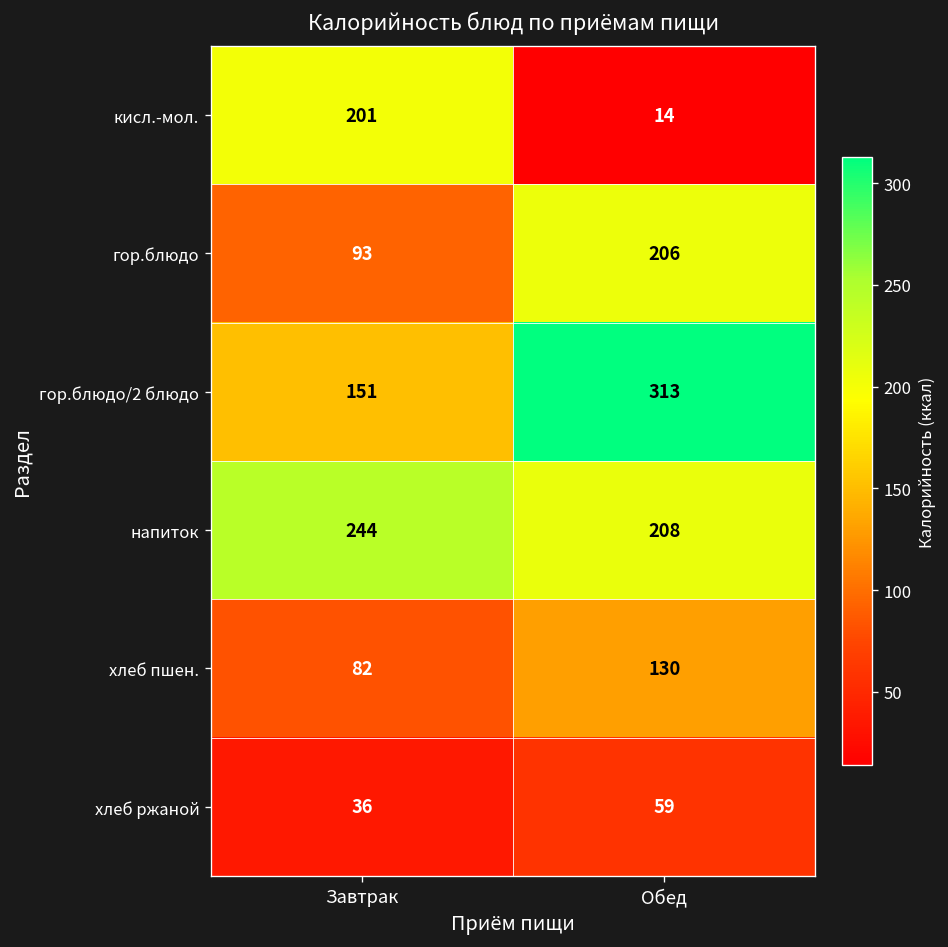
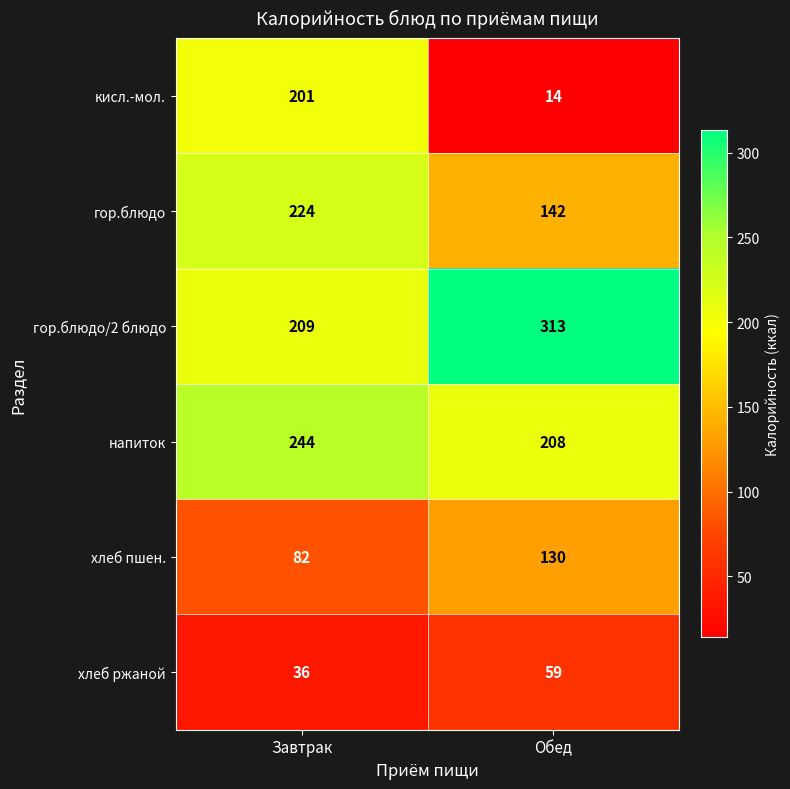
  {
    "кисл.-мол.": {
      "Завтрак": 201,
      "Обед": 14
    },
    "гор.блюдо": {
-     "Завтрак": 93,
-     "Обед": 206
+     "Завтрак": 224,
+     "Обед": 142
    },
    "гор.блюдо/2 блюдо": {
-     "Завтрак": 151,
+     "Завтрак": 209,
      "Обед": 313
    },
    "напиток": {
      "Завтрак": 244,
      "Обед": 208
    },
    "хлеб пшен.": {
      "Завтрак": 82,
      "Обед": 130
    },
    "хлеб ржаной": {
      "Завтрак": 36,
      "Обед": 59
    }
  }
